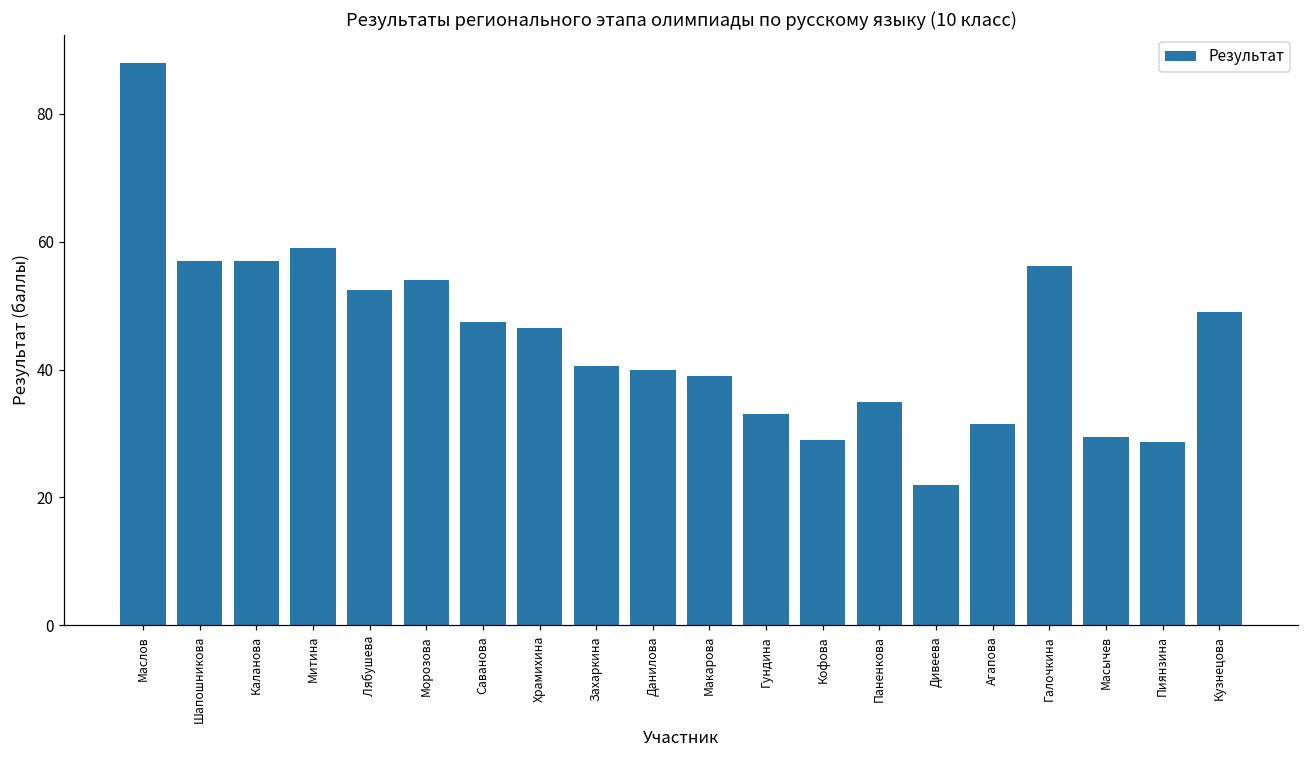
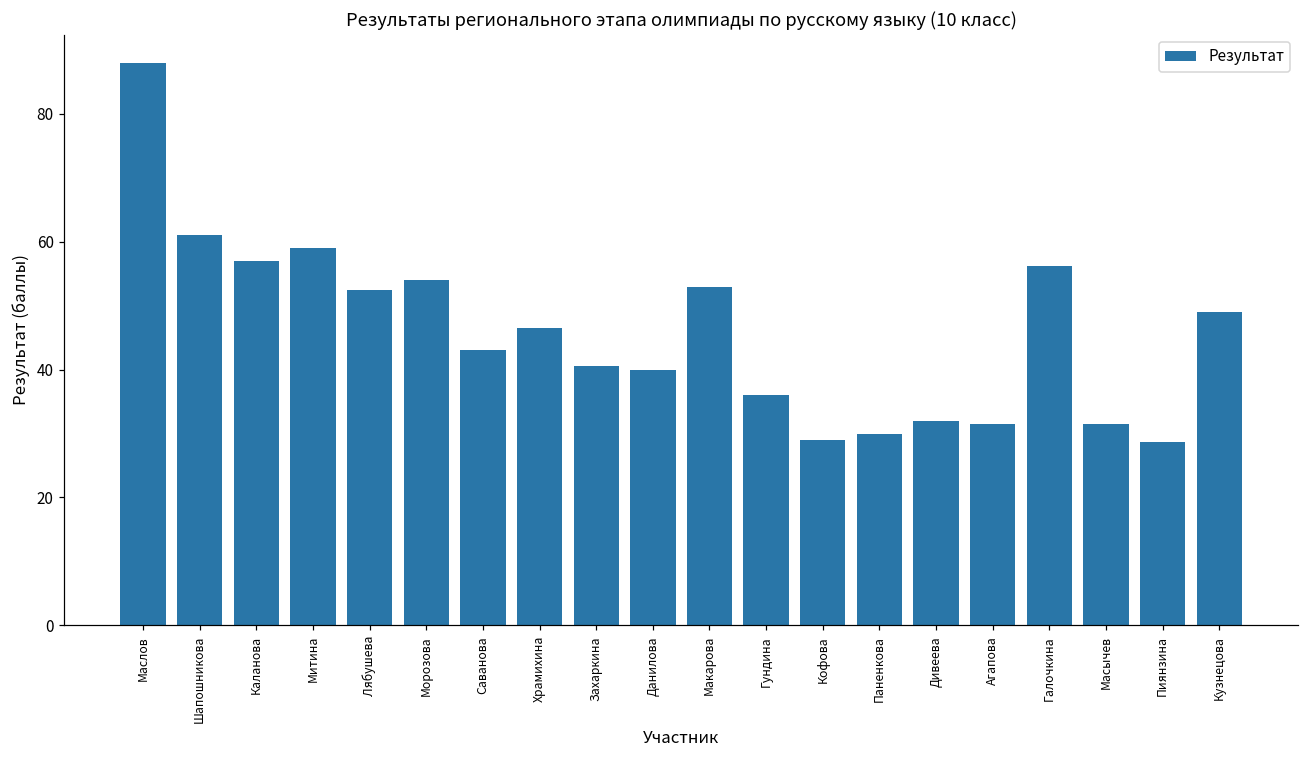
  {
    "Маслов": 88,
-   "Шапошникова": 57,
+   "Шапошникова": 61,
    "Каланова": 57,
    "Митина": 59,
    "Лябушева": 53,
    "Морозова": 54,
-   "Саванова": 48,
+   "Саванова": 43,
    "Храмихина": 47,
    "Захаркина": 41,
    "Данилова": 40,
-   "Макарова": 39,
-   "Гундина": 33,
+   "Макарова": 53,
+   "Гундина": 36,
    "Кофова": 29,
-   "Паненкова": 35,
-   "Дивеева": 22,
+   "Паненкова": 30,
+   "Дивеева": 32,
    "Агапова": 32,
    "Галочкина": 56,
-   "Масычев": 29,
+   "Масычев": 32,
    "Пиянзина": 29,
    "Кузнецова": 49
  }
